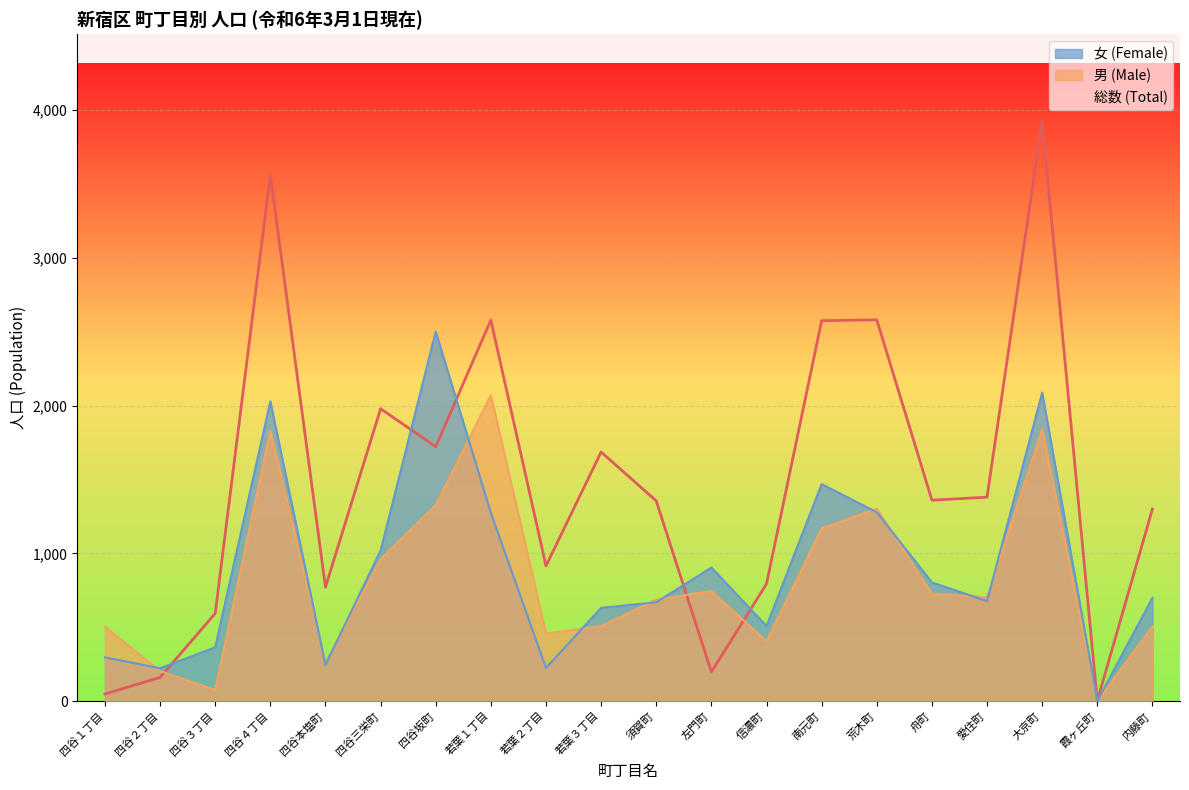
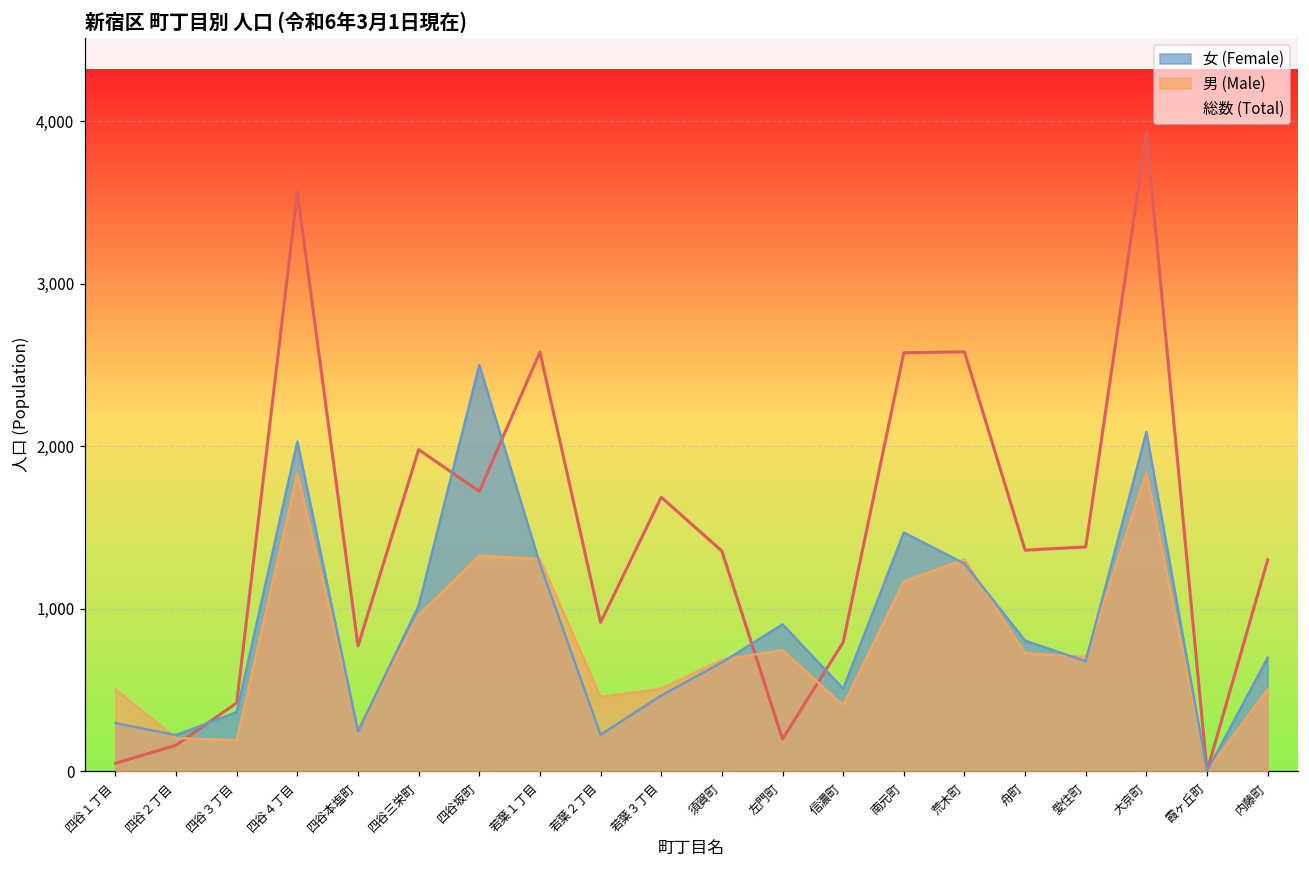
  {
    "女 (Female)": {
      "四谷１丁目": "300",
      "四谷２丁目": "220",
      "四谷３丁目": "360",
      "四谷４丁目": "2,030",
      "四谷三栄町": "1,020",
      "四谷坂町": "2,500",
      "若葉１丁目": "1,270",
      "若葉２丁目": "220",
-     "若葉３丁目": "630",
+     "若葉３丁目": "470",
      "左門町": "900",
      "信濃町": "510",
      "南元町": "1,470",
      "荒木町": "1,280",
      "舟町": "800",
      "愛住町": "680",
      "大京町": "2,090",
      "内藤町": "700"
    },
    "男 (Male)": {
      "四谷１丁目": "500",
      "四谷２丁目": "200",
-     "四谷３丁目": "80",
+     "四谷３丁目": "190",
      "四谷４丁目": "1,830",
      "四谷三栄町": "960",
      "四谷坂町": "1,330",
-     "若葉１丁目": "2,070",
+     "若葉１丁目": "1,310",
      "若葉２丁目": "460",
      "若葉３丁目": "510",
      "左門町": "750",
      "信濃町": "410",
      "南元町": "1,170",
      "荒木町": "1,300",
      "舟町": "730",
      "愛住町": "700",
      "大京町": "1,840",
      "内藤町": "500"
    },
    "総数 (Total)": {
      "四谷１丁目": "50",
      "四谷２丁目": "160",
-     "四谷３丁目": "590",
+     "四谷３丁目": "420",
      "四谷４丁目": "3,560",
      "四谷本塩町": "770",
      "四谷三栄町": "1,980",
      "四谷坂町": "1,720",
      "若葉１丁目": "2,580",
      "若葉２丁目": "920",
      "若葉３丁目": "1,690",
      "須賀町": "1,360",
      "左門町": "200",
      "信濃町": "790",
      "南元町": "2,580",
      "荒木町": "2,580",
      "舟町": "1,360",
      "愛住町": "1,380",
      "大京町": "3,930",
      "内藤町": "1,300"
    }
  }
